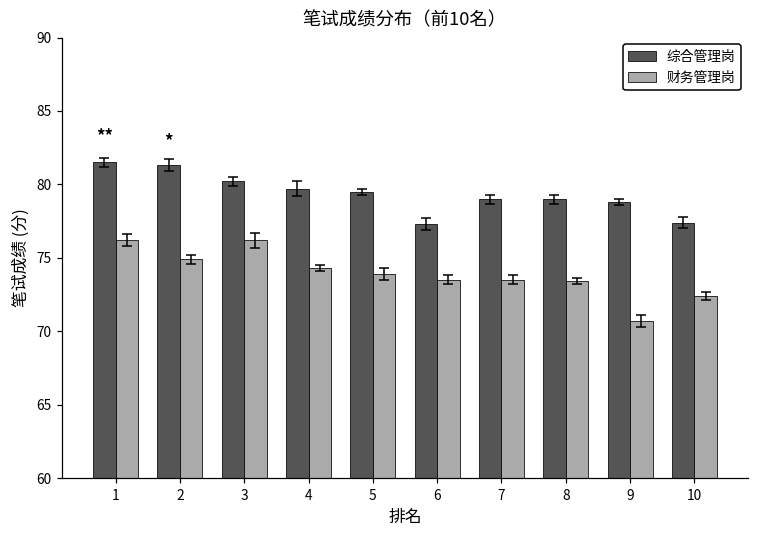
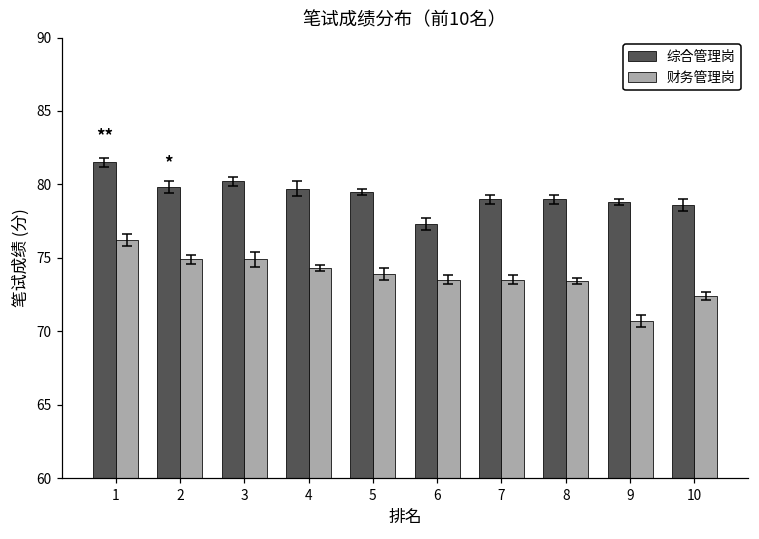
  {
    "综合管理岗": {
      "1": 81.5,
-     "2": 81.3,
+     "2": 79.8,
      "3": 80.2,
      "4": 79.7,
      "5": 79.5,
      "6": 77.3,
      "7": 79.0,
      "8": 79.0,
      "9": 78.8,
-     "10": 77.4
+     "10": 78.6
    },
    "财务管理岗": {
      "1": 76.2,
      "2": 74.9,
-     "3": 76.2,
+     "3": 74.9,
      "4": 74.3,
      "5": 73.9,
      "6": 73.5,
      "7": 73.5,
      "8": 73.4,
      "9": 70.7,
      "10": 72.4
    }
  }
